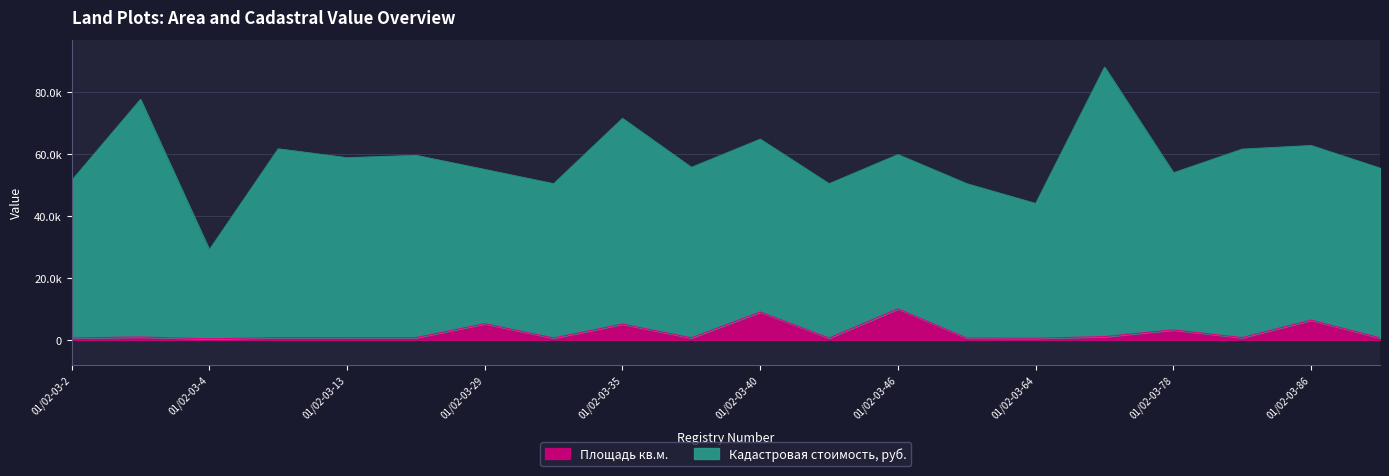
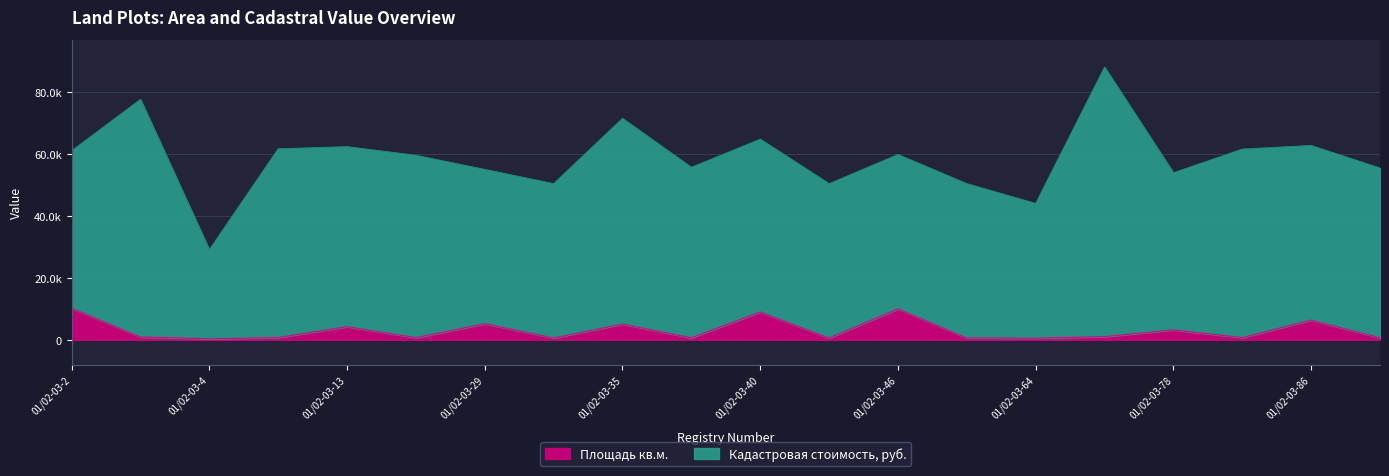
  {
    "Площадь кв.м.": {
-     "01/02-03-2": 1000,
+     "01/02-03-2": 10000,
      "01/02-03-4": 0,
-     "01/02-03-13": 1000,
+     "01/02-03-13": 4000,
      "01/02-03-29": 5000,
      "01/02-03-35": 5000,
      "01/02-03-40": 9000,
      "01/02-03-46": 10000,
      "01/02-03-64": 1000,
      "01/02-03-78": 3000,
      "01/02-03-86": 6000
    },
    "Кадастровая стоимость, руб.": {
      "01/02-03-2": 51000,
      "01/02-03-4": 29000,
      "01/02-03-13": 58000,
      "01/02-03-29": 50000,
      "01/02-03-35": 66000,
      "01/02-03-40": 56000,
      "01/02-03-46": 50000,
      "01/02-03-64": 43000,
      "01/02-03-78": 51000,
      "01/02-03-86": 56000
    }
  }
